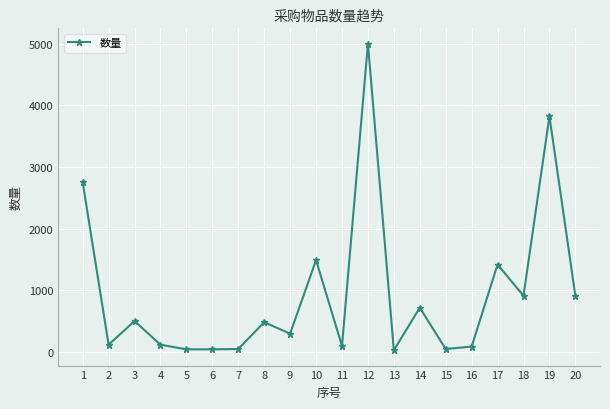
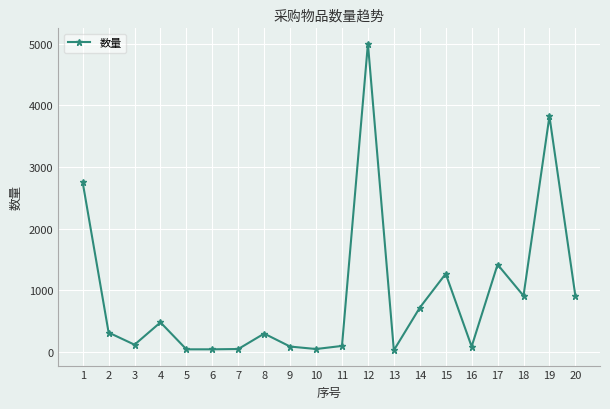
  {
    "1": 2800,
-   "2": 100,
-   "3": 500,
-   "4": 100,
+   "2": 300,
+   "3": 100,
+   "4": 500,
    "5": 0,
    "6": 0,
    "7": 100,
-   "8": 500,
-   "9": 300,
-   "10": 1500,
+   "8": 300,
+   "9": 100,
+   "10": 100,
    "11": 100,
    "12": 5000,
    "13": 0,
    "14": 700,
-   "15": 100,
+   "15": 1300,
    "16": 100,
    "17": 1400,
    "18": 900,
    "19": 3800,
    "20": 900
  }
